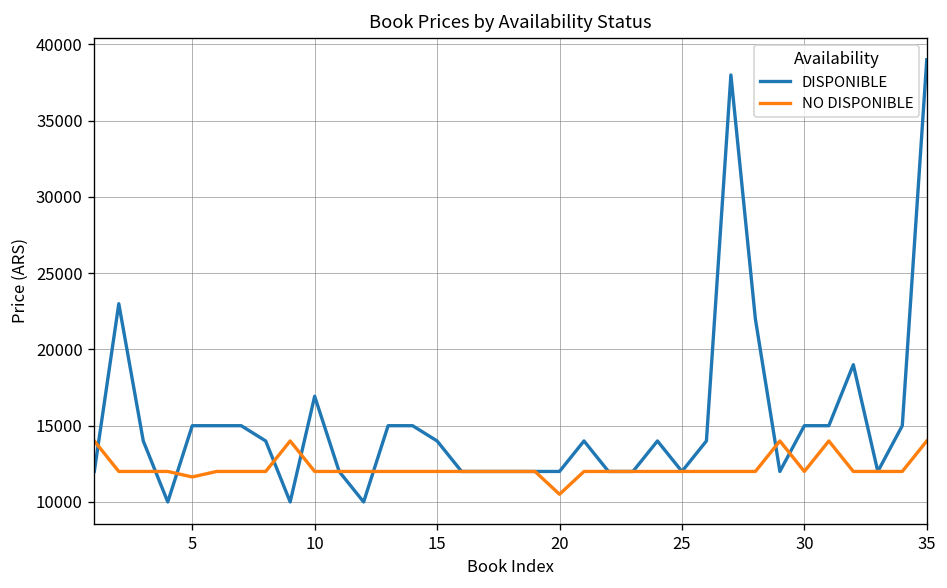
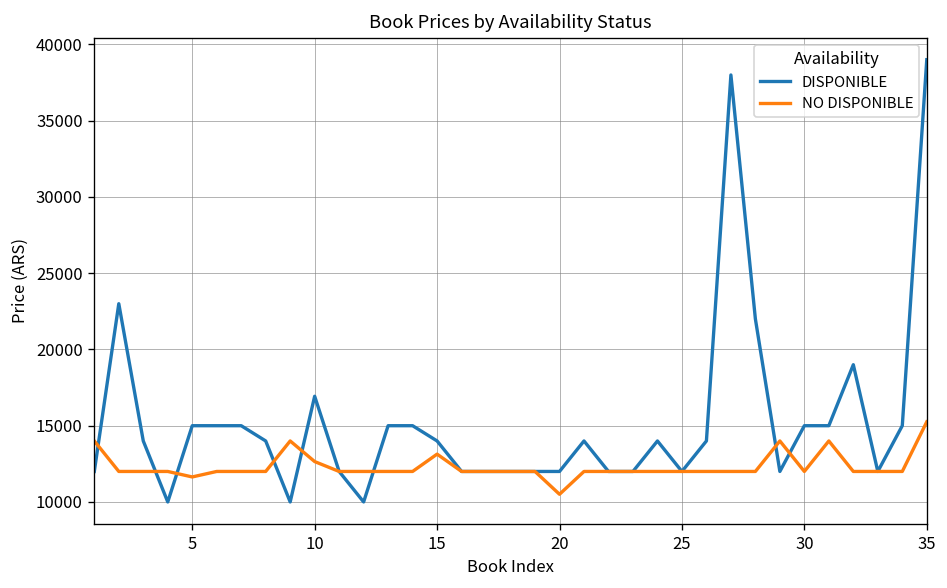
  {
    "DISPONIBLE": {
      "5": 15000,
      "10": 16900,
      "15": 14000,
      "20": 12000,
      "30": 15000,
      "35": 39000
    },
    "NO DISPONIBLE": {
      "5": 11600,
-     "10": 12000,
-     "15": 12000,
+     "10": 12600,
+     "15": 13100,
      "20": 10500,
      "30": 12000,
-     "35": 14000
+     "35": 15300
    }
  }
